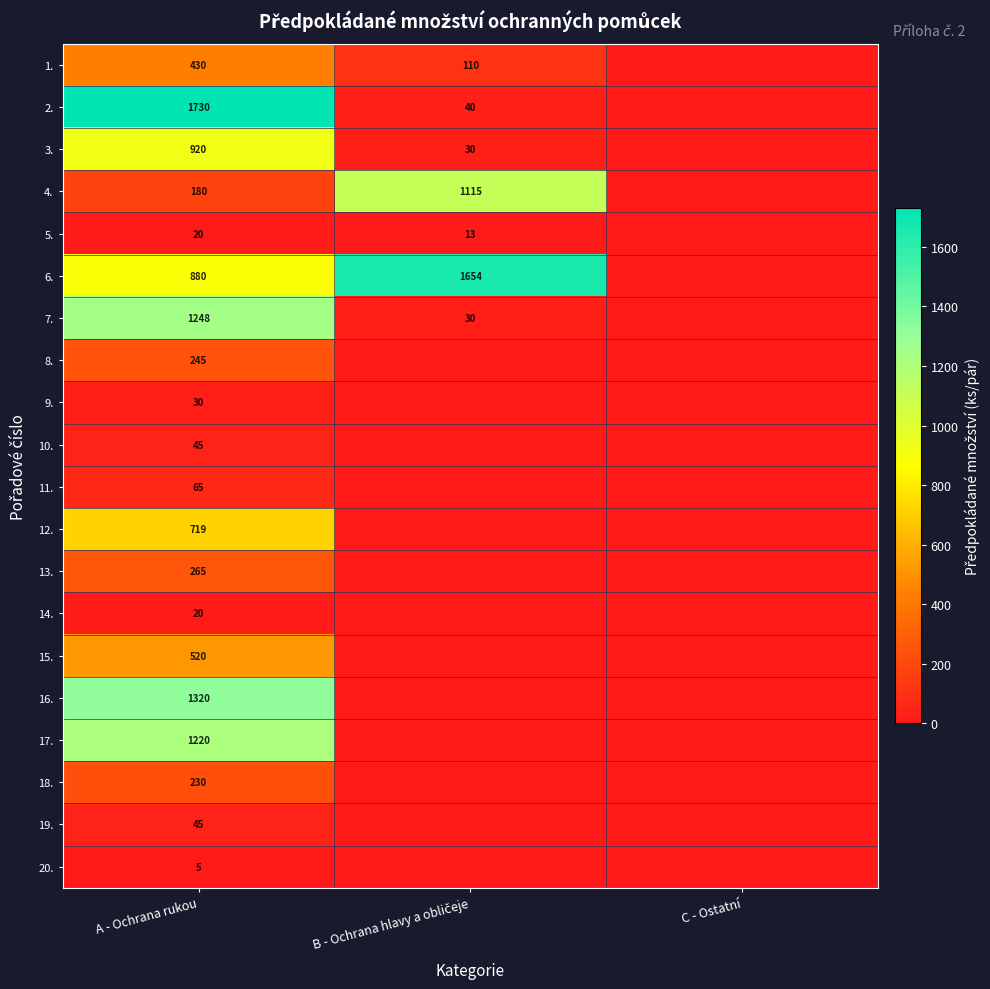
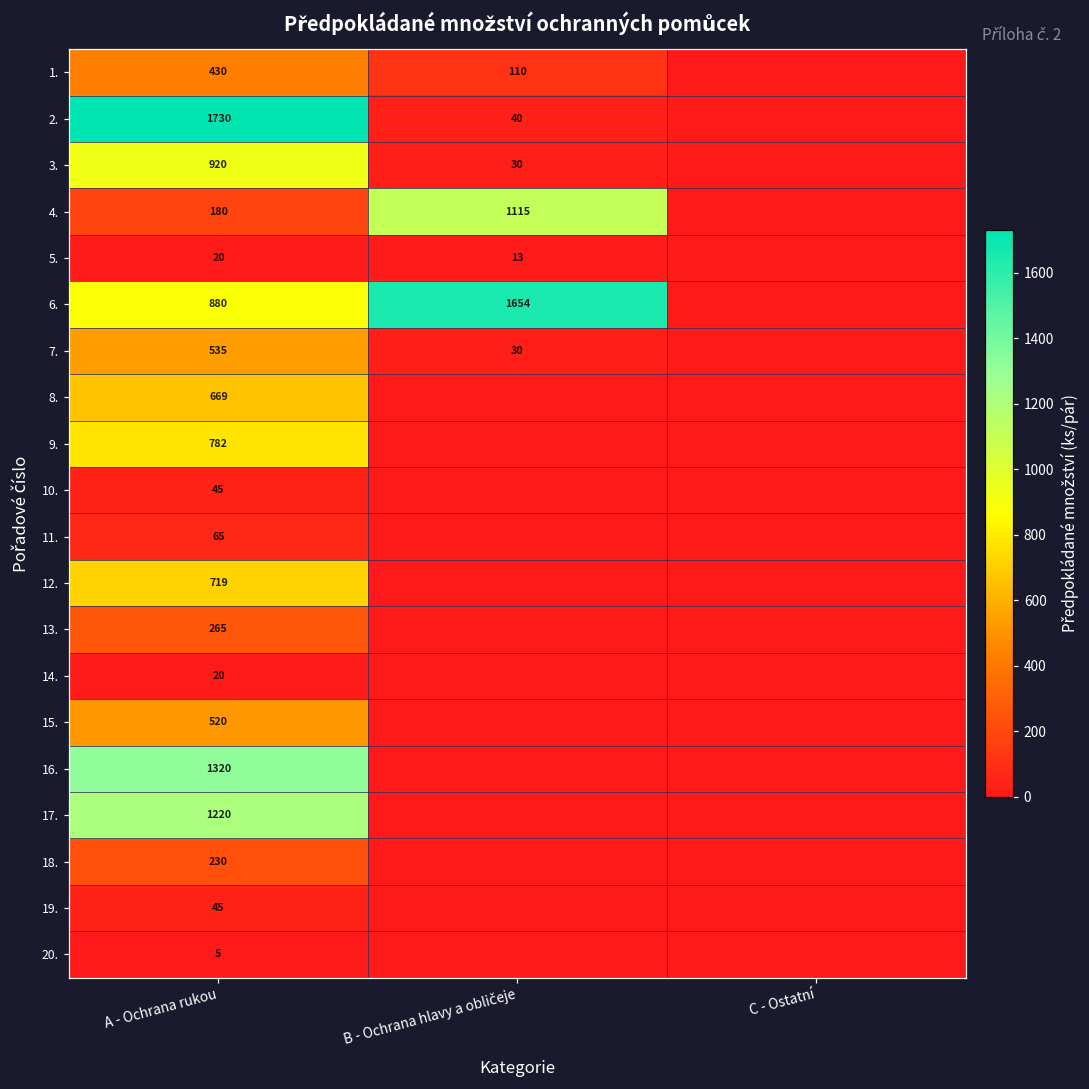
  {
    "1.": {
      "A - Ochrana rukou": 430,
      "B - Ochrana hlavy a obličeje": 110
    },
    "2.": {
      "A - Ochrana rukou": 1730,
      "B - Ochrana hlavy a obličeje": 40
    },
    "3.": {
      "A - Ochrana rukou": 920,
      "B - Ochrana hlavy a obličeje": 30
    },
    "4.": {
      "A - Ochrana rukou": 180,
      "B - Ochrana hlavy a obličeje": 1115
    },
    "5.": {
      "A - Ochrana rukou": 20,
      "B - Ochrana hlavy a obličeje": 13
    },
    "6.": {
      "A - Ochrana rukou": 880,
      "B - Ochrana hlavy a obličeje": 1654
    },
    "7.": {
-     "A - Ochrana rukou": 1248,
+     "A - Ochrana rukou": 535,
      "B - Ochrana hlavy a obličeje": 30
    },
    "8.": {
-     "A - Ochrana rukou": 245
+     "A - Ochrana rukou": 669
    },
    "9.": {
-     "A - Ochrana rukou": 30
+     "A - Ochrana rukou": 782
    },
    "10.": {
      "A - Ochrana rukou": 45
    },
    "11.": {
      "A - Ochrana rukou": 65
    },
    "12.": {
      "A - Ochrana rukou": 719
    },
    "13.": {
      "A - Ochrana rukou": 265
    },
    "14.": {
      "A - Ochrana rukou": 20
    },
    "15.": {
      "A - Ochrana rukou": 520
    },
    "16.": {
      "A - Ochrana rukou": 1320
    },
    "17.": {
      "A - Ochrana rukou": 1220
    },
    "18.": {
      "A - Ochrana rukou": 230
    },
    "19.": {
      "A - Ochrana rukou": 45
    },
    "20.": {
      "A - Ochrana rukou": 5
    }
  }
